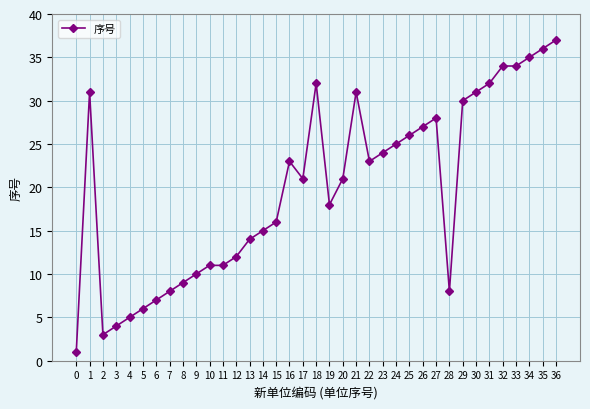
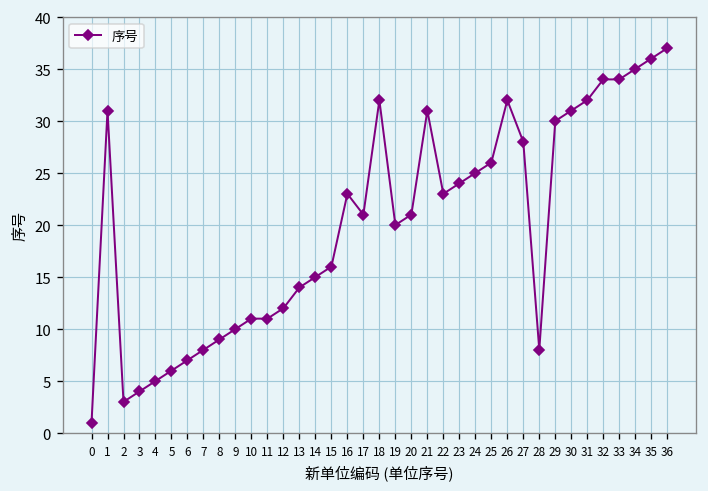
  {
    "0": 1,
    "1": 31,
    "2": 3,
    "3": 4,
    "4": 5,
    "5": 6,
    "6": 7,
    "7": 8,
    "8": 9,
    "9": 10,
    "10": 11,
    "11": 11,
    "12": 12,
    "13": 14,
    "14": 15,
    "15": 16,
    "16": 23,
    "17": 21,
    "18": 32,
-   "19": 18,
+   "19": 20,
    "20": 21,
    "21": 31,
    "22": 23,
    "23": 24,
    "24": 25,
    "25": 26,
-   "26": 27,
+   "26": 32,
    "27": 28,
    "28": 8,
    "29": 30,
    "30": 31,
    "31": 32,
    "32": 34,
    "33": 34,
    "34": 35,
    "35": 36,
    "36": 37
  }
